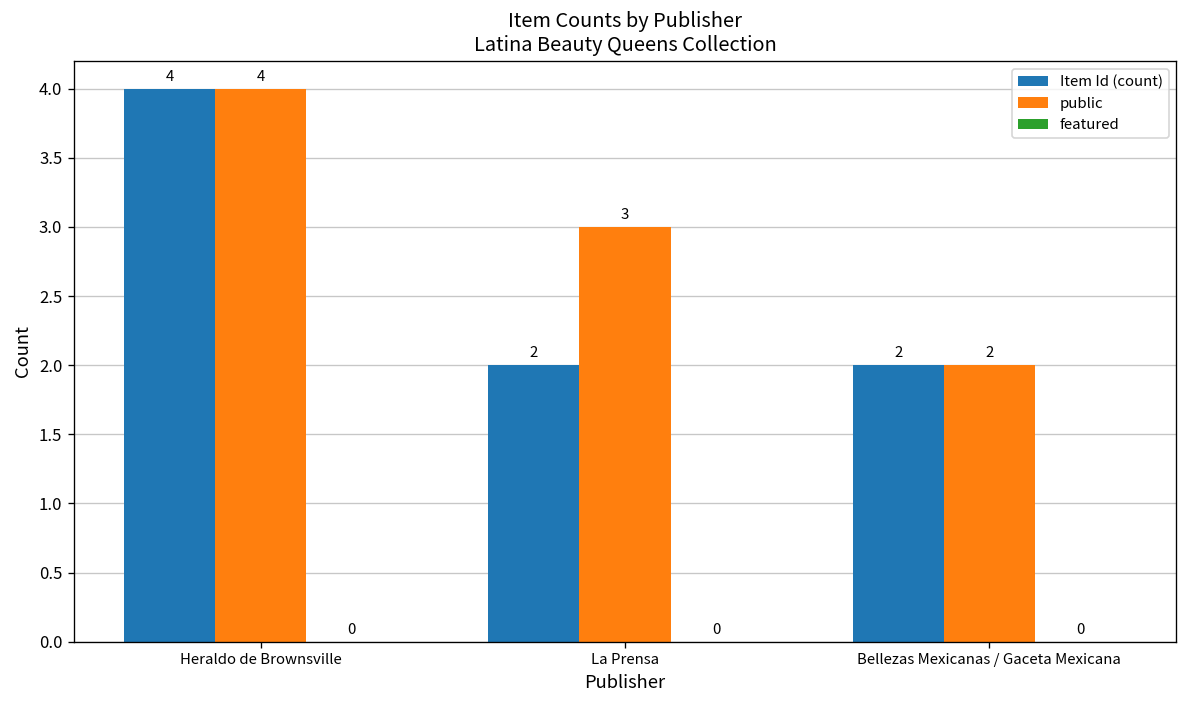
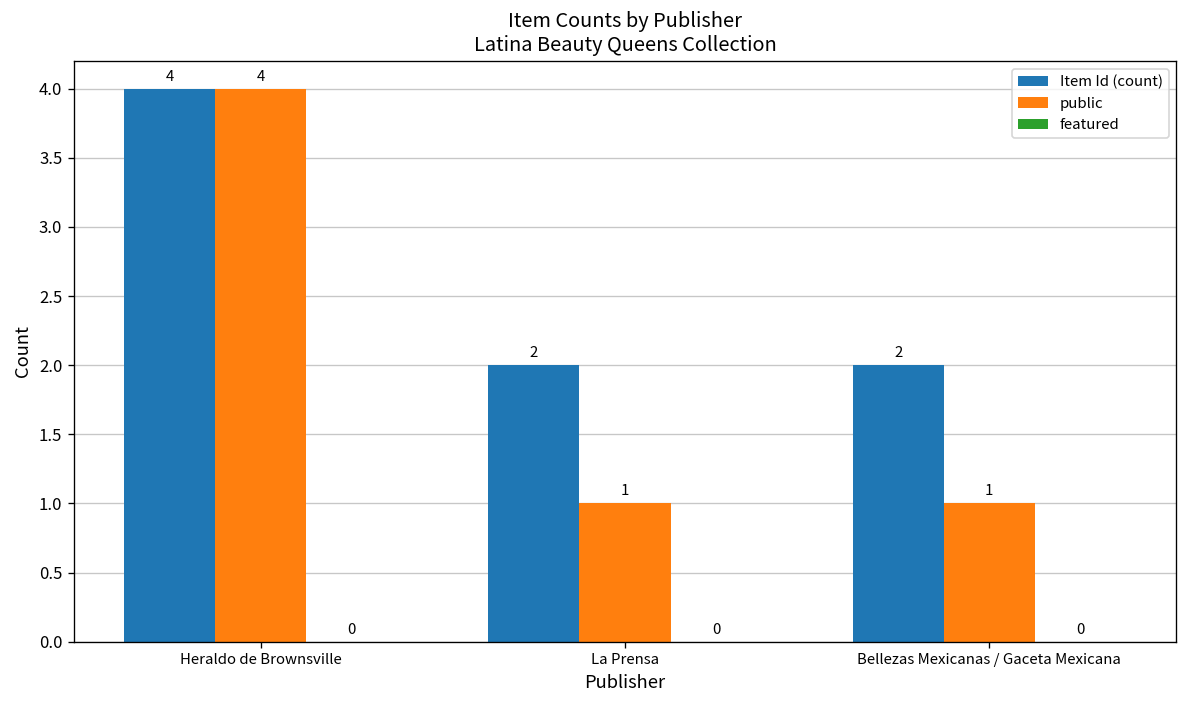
  {
    "Item Id (count)": {
      "Heraldo de Brownsville": 4,
      "La Prensa": 2,
      "Bellezas Mexicanas / Gaceta Mexicana": 2
    },
    "public": {
      "Heraldo de Brownsville": 4,
-     "La Prensa": 3,
-     "Bellezas Mexicanas / Gaceta Mexicana": 2
+     "La Prensa": 1,
+     "Bellezas Mexicanas / Gaceta Mexicana": 1
    },
    "featured": {
      "Heraldo de Brownsville": 0,
      "La Prensa": 0,
      "Bellezas Mexicanas / Gaceta Mexicana": 0
    }
  }
